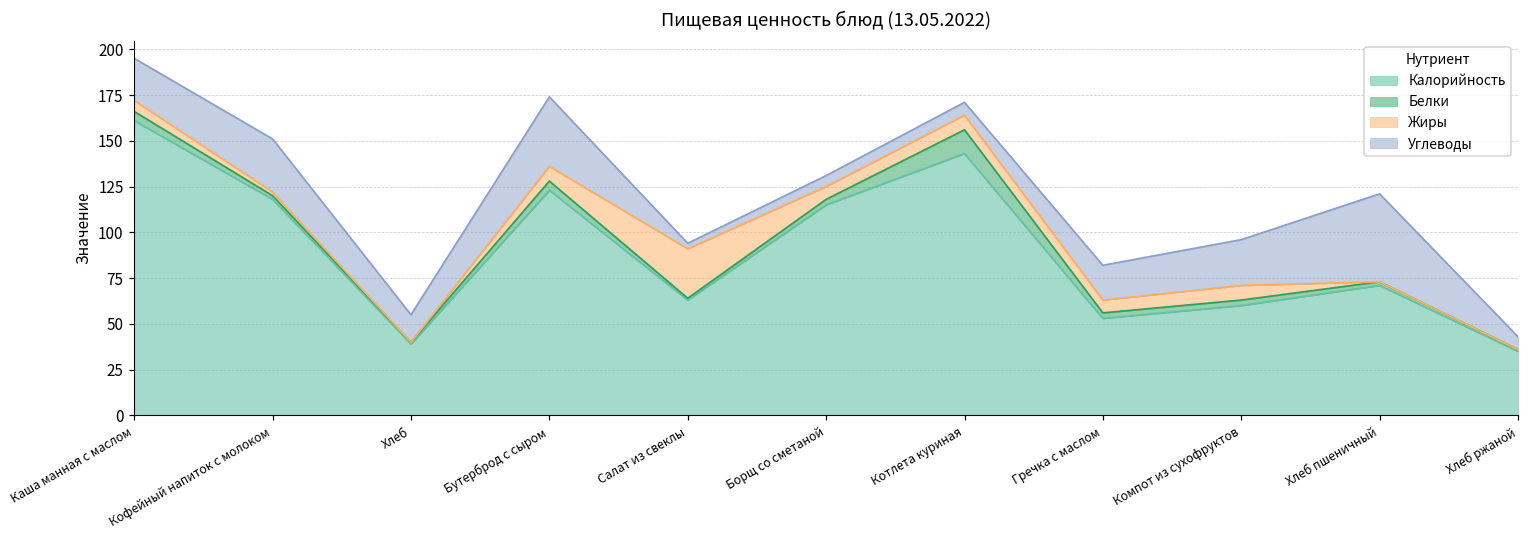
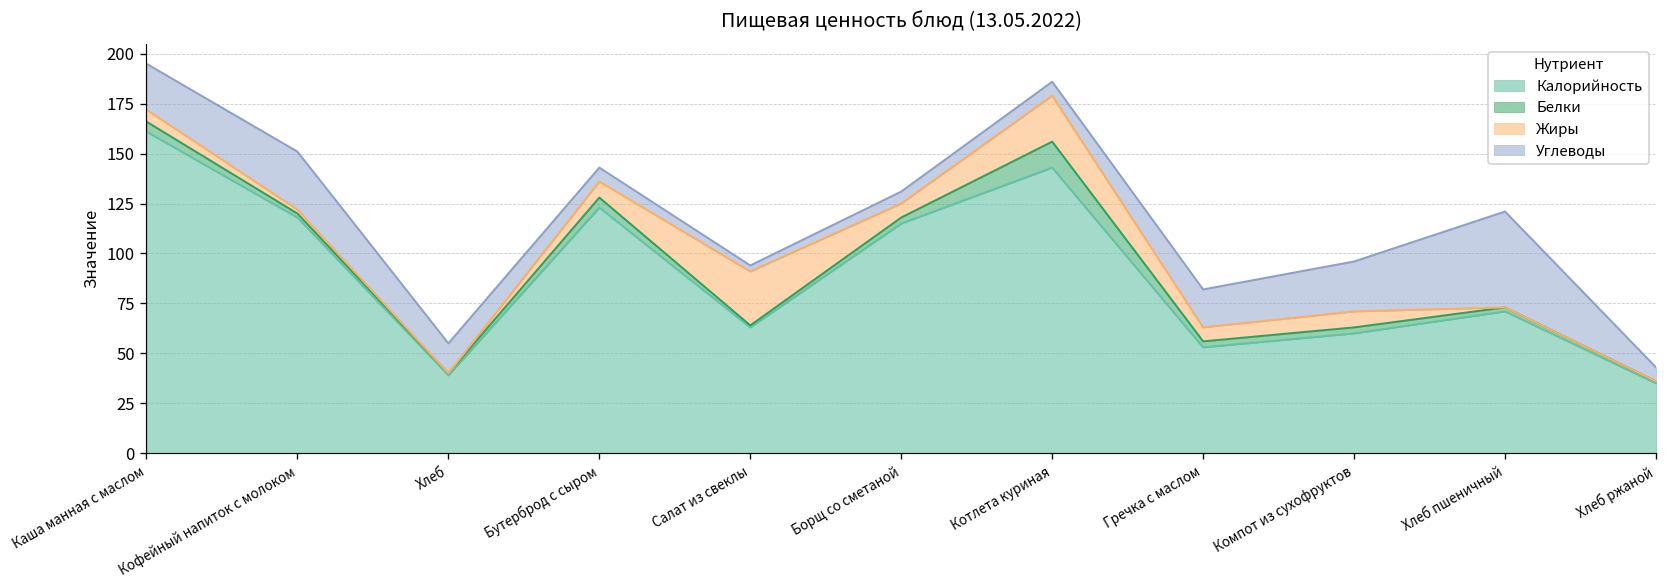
  {
    "Жиры": {
      "Каша манная с маслом": 6,
      "Кофейный напиток с молоком": 2,
      "Бутерброд с сыром": 8,
      "Салат из свеклы": 27,
      "Борщ со сметаной": 7,
-     "Котлета куриная": 8,
+     "Котлета куриная": 23,
      "Гречка с маслом": 7,
      "Компот из сухофруктов": 8
    },
    "Углеводы": {
      "Каша манная с маслом": 23,
      "Кофейный напиток с молоком": 29,
      "Хлеб": 15,
-     "Бутерброд с сыром": 38,
+     "Бутерброд с сыром": 7,
      "Салат из свеклы": 3,
      "Борщ со сметаной": 6,
      "Котлета куриная": 7,
      "Гречка с маслом": 19,
      "Компот из сухофруктов": 25,
      "Хлеб пшеничный": 48,
      "Хлеб ржаной": 7
    }
  }
